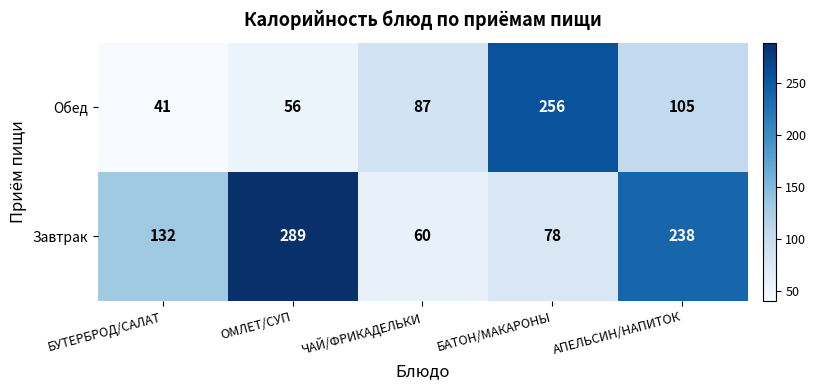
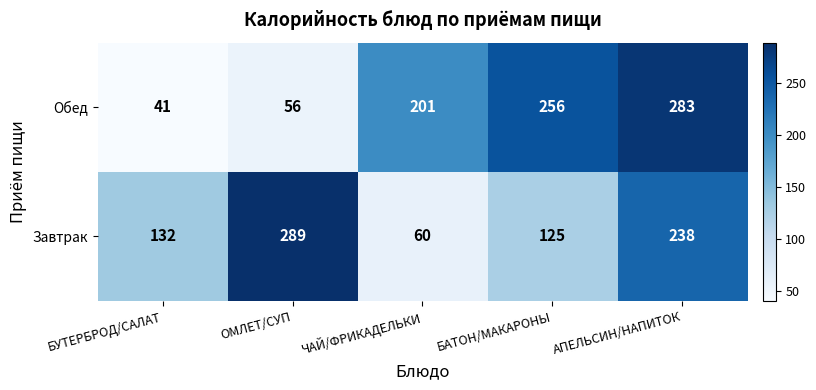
  {
    "Обед": {
      "БУТЕРБРОД/САЛАТ": 41,
      "ОМЛЕТ/СУП": 56,
-     "ЧАЙ/ФРИКАДЕЛЬКИ": 87,
+     "ЧАЙ/ФРИКАДЕЛЬКИ": 201,
      "БАТОН/МАКАРОНЫ": 256,
-     "АПЕЛЬСИН/НАПИТОК": 105
+     "АПЕЛЬСИН/НАПИТОК": 283
    },
    "Завтрак": {
      "БУТЕРБРОД/САЛАТ": 132,
      "ОМЛЕТ/СУП": 289,
      "ЧАЙ/ФРИКАДЕЛЬКИ": 60,
-     "БАТОН/МАКАРОНЫ": 78,
+     "БАТОН/МАКАРОНЫ": 125,
      "АПЕЛЬСИН/НАПИТОК": 238
    }
  }
